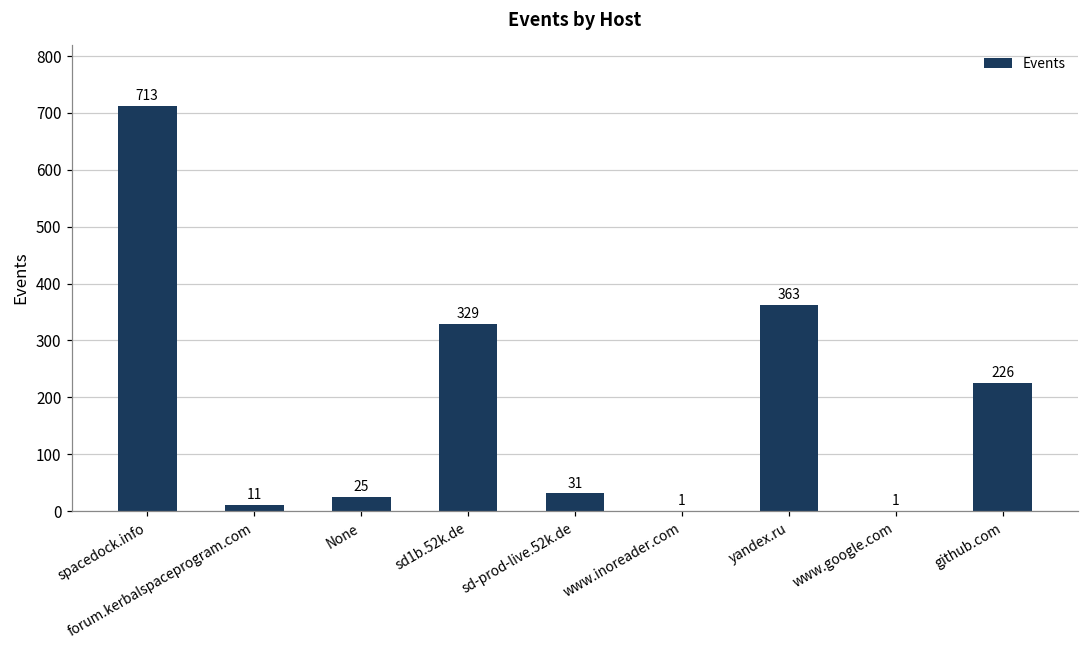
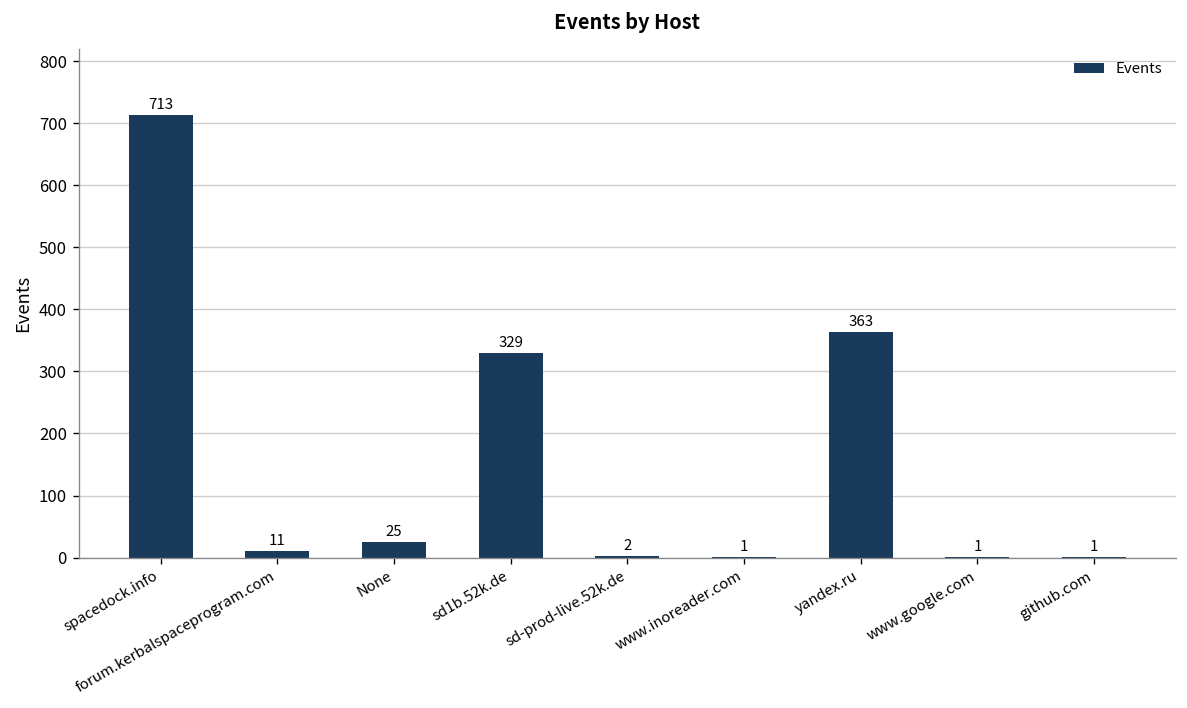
  {
    "spacedock.info": 713,
    "forum.kerbalspaceprogram.com": 11,
    "None": 25,
    "sd1b.52k.de": 329,
-   "sd-prod-live.52k.de": 31,
+   "sd-prod-live.52k.de": 2,
    "www.inoreader.com": 1,
    "yandex.ru": 363,
    "www.google.com": 1,
-   "github.com": 226
+   "github.com": 1
  }
